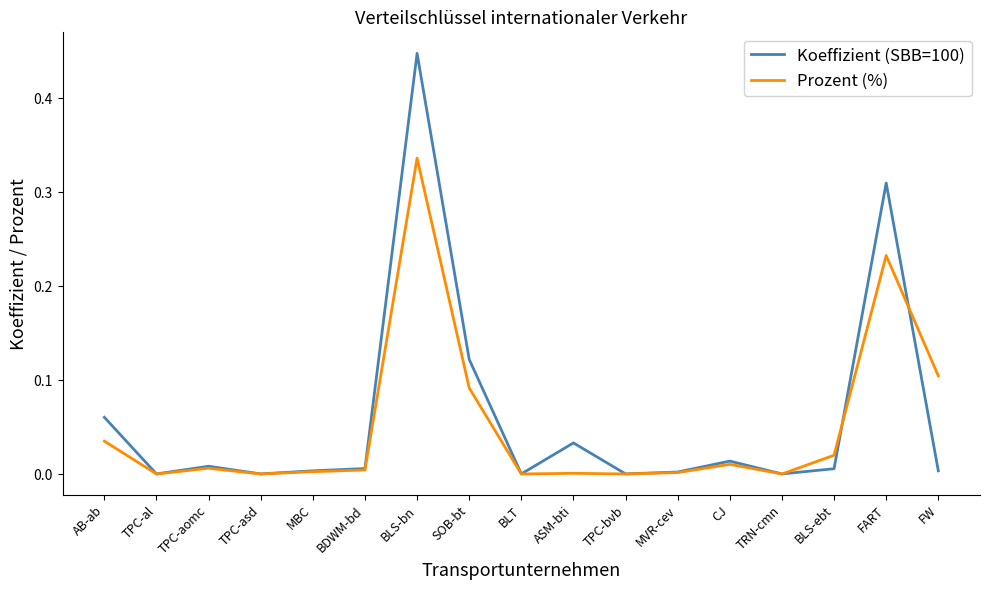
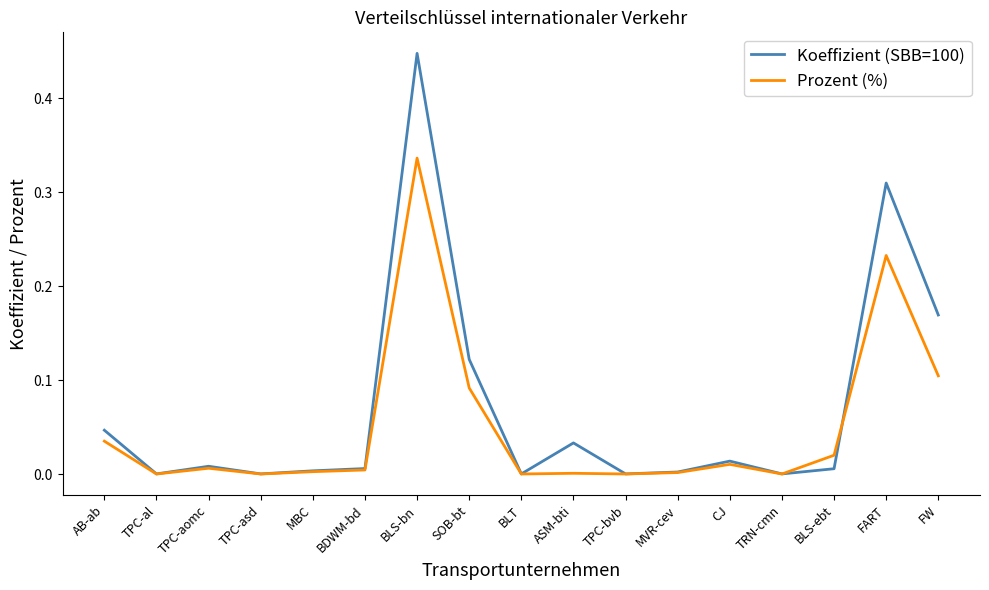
  {
    "Koeffizient (SBB=100)": {
-     "AB-ab": 0.06,
+     "AB-ab": 0.05,
      "BLS-bn": 0.45,
      "SOB-bt": 0.12,
      "ASM-bti": 0.03,
      "CJ": 0.01,
      "BLS-ebt": 0.01,
      "FART": 0.31,
-     "FW": 0.00
+     "FW": 0.17
    },
    "Prozent (%)": {
      "AB-ab": 0.04,
      "BLS-bn": 0.34,
      "SOB-bt": 0.09,
      "ASM-bti": 0.00,
      "CJ": 0.01,
      "BLS-ebt": 0.02,
      "FART": 0.23,
      "FW": 0.10
    }
  }
